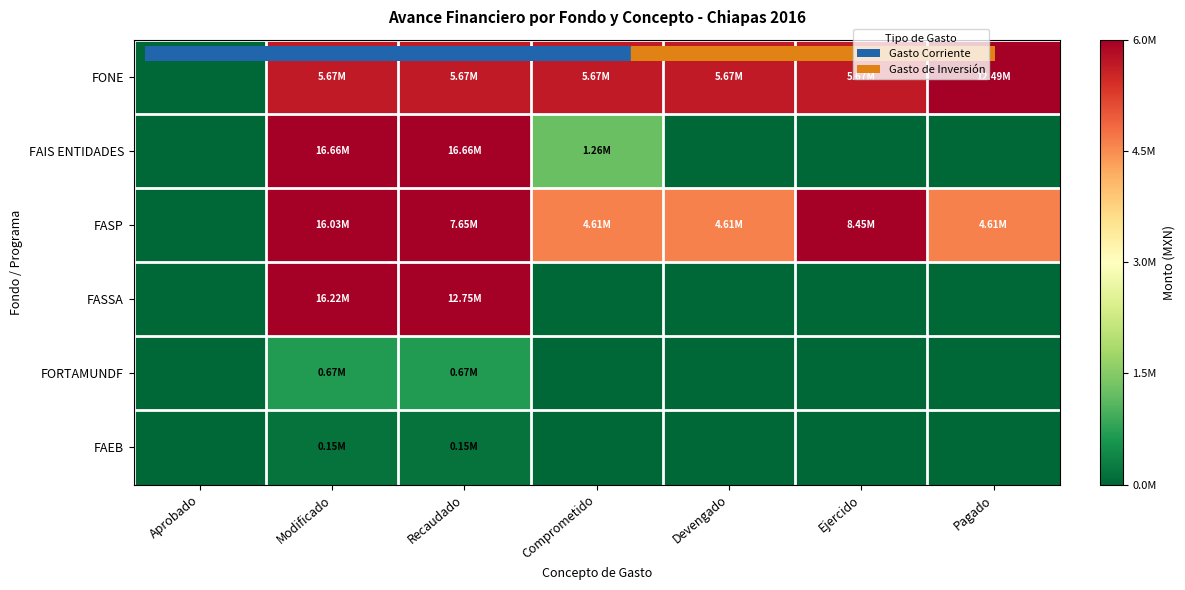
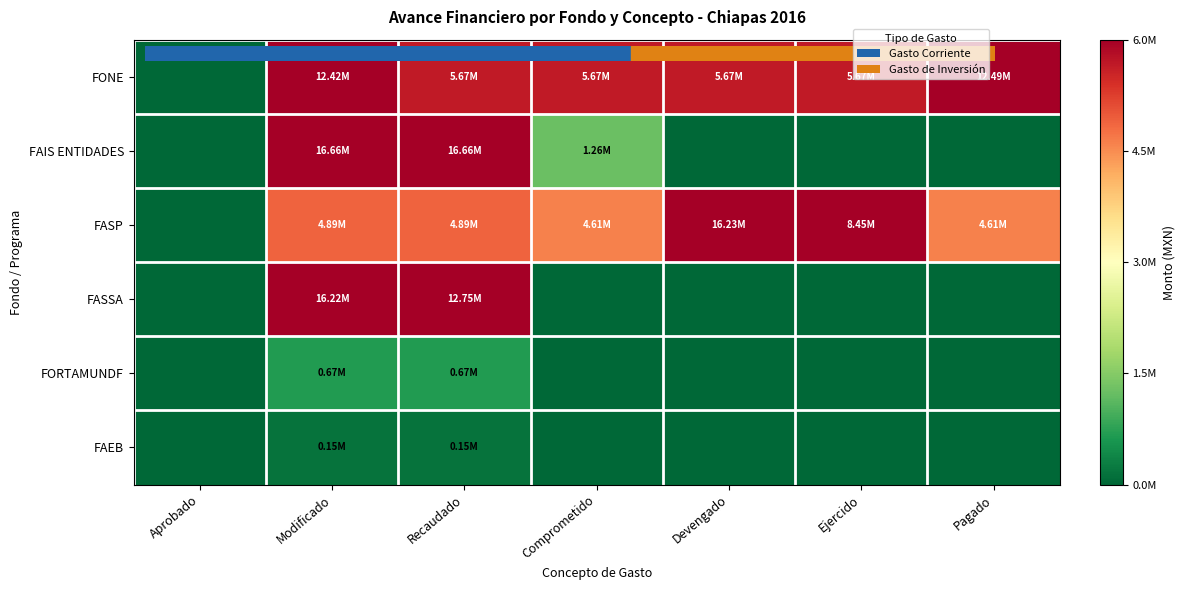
  {
    "FONE": {
-     "Modificado": "5.67M",
+     "Modificado": "12.42M",
      "Recaudado": "5.67M",
      "Comprometido": "5.67M",
      "Devengado": "5.67M"
    },
    "FAIS ENTIDADES": {
      "Modificado": "16.66M",
      "Recaudado": "16.66M",
      "Comprometido": "1.26M"
    },
    "FASP": {
-     "Modificado": "16.03M",
-     "Recaudado": "7.65M",
+     "Modificado": "4.89M",
+     "Recaudado": "4.89M",
      "Comprometido": "4.61M",
-     "Devengado": "4.61M",
+     "Devengado": "16.23M",
      "Ejercido": "8.45M",
      "Pagado": "4.61M"
    },
    "FASSA": {
      "Modificado": "16.22M",
      "Recaudado": "12.75M"
    },
    "FORTAMUNDF": {
      "Modificado": "0.67M",
      "Recaudado": "0.67M"
    },
    "FAEB": {
      "Modificado": "0.15M",
      "Recaudado": "0.15M"
    }
  }
